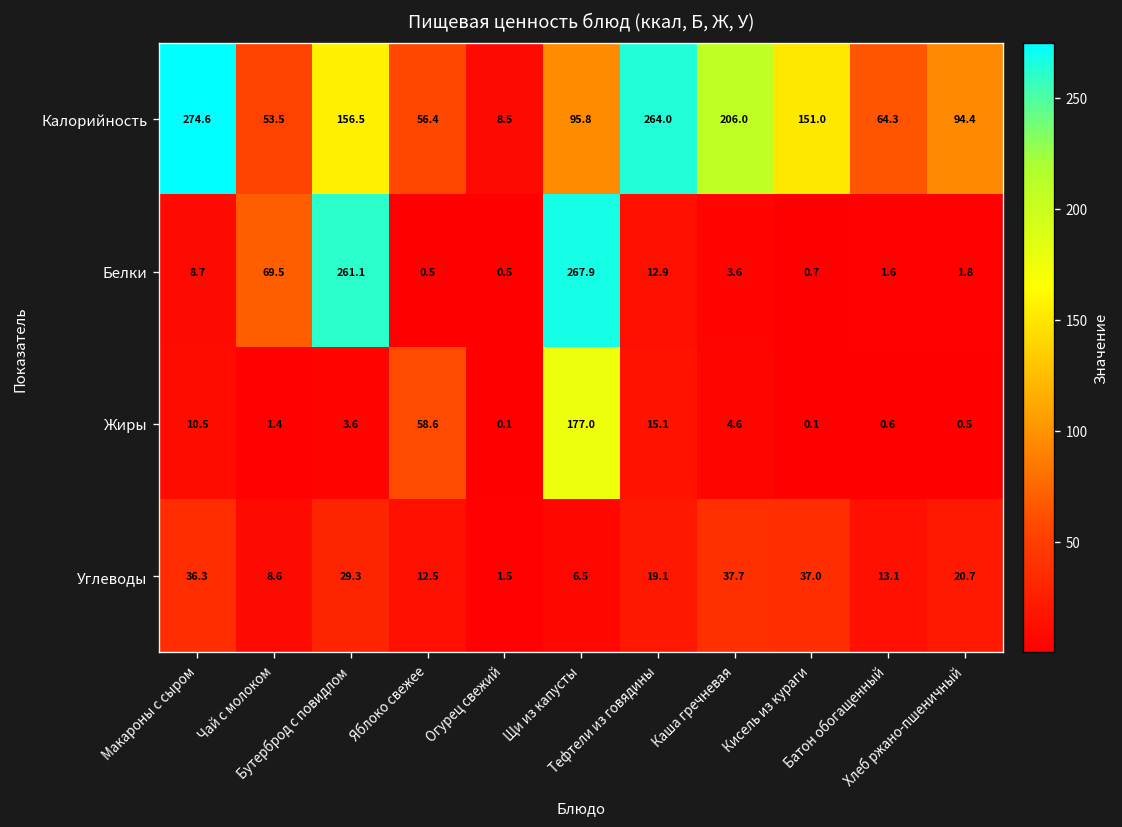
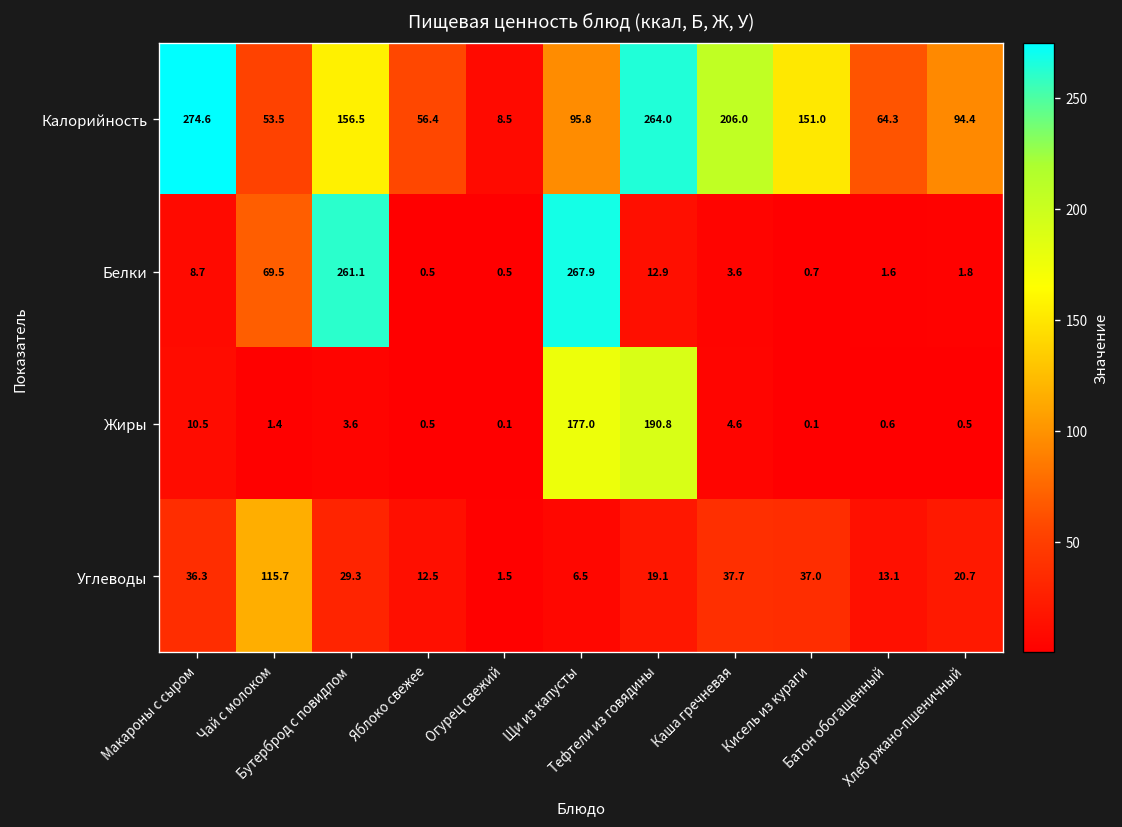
  {
    "Калорийность": {
      "Макароны с сыром": 274.6,
      "Чай с молоком": 53.5,
      "Бутерброд с повидлом": 156.5,
      "Яблоко свежее": 56.4,
      "Огурец свежий": 8.5,
      "Щи из капусты": 95.8,
      "Тефтели из говядины": 264.0,
      "Каша гречневая": 206.0,
      "Кисель из кураги": 151.0,
      "Батон обогащенный": 64.3,
      "Хлеб ржано-пшеничный": 94.4
    },
    "Белки": {
      "Макароны с сыром": 8.7,
      "Чай с молоком": 69.5,
      "Бутерброд с повидлом": 261.1,
      "Яблоко свежее": 0.5,
      "Огурец свежий": 0.5,
      "Щи из капусты": 267.9,
      "Тефтели из говядины": 12.9,
      "Каша гречневая": 3.6,
      "Кисель из кураги": 0.7,
      "Батон обогащенный": 1.6,
      "Хлеб ржано-пшеничный": 1.8
    },
    "Жиры": {
      "Макароны с сыром": 10.5,
      "Чай с молоком": 1.4,
      "Бутерброд с повидлом": 3.6,
-     "Яблоко свежее": 58.6,
+     "Яблоко свежее": 0.5,
      "Огурец свежий": 0.1,
      "Щи из капусты": 177.0,
-     "Тефтели из говядины": 15.1,
+     "Тефтели из говядины": 190.8,
      "Каша гречневая": 4.6,
      "Кисель из кураги": 0.1,
      "Батон обогащенный": 0.6,
      "Хлеб ржано-пшеничный": 0.5
    },
    "Углеводы": {
      "Макароны с сыром": 36.3,
-     "Чай с молоком": 8.6,
+     "Чай с молоком": 115.7,
      "Бутерброд с повидлом": 29.3,
      "Яблоко свежее": 12.5,
      "Огурец свежий": 1.5,
      "Щи из капусты": 6.5,
      "Тефтели из говядины": 19.1,
      "Каша гречневая": 37.7,
      "Кисель из кураги": 37.0,
      "Батон обогащенный": 13.1,
      "Хлеб ржано-пшеничный": 20.7
    }
  }
